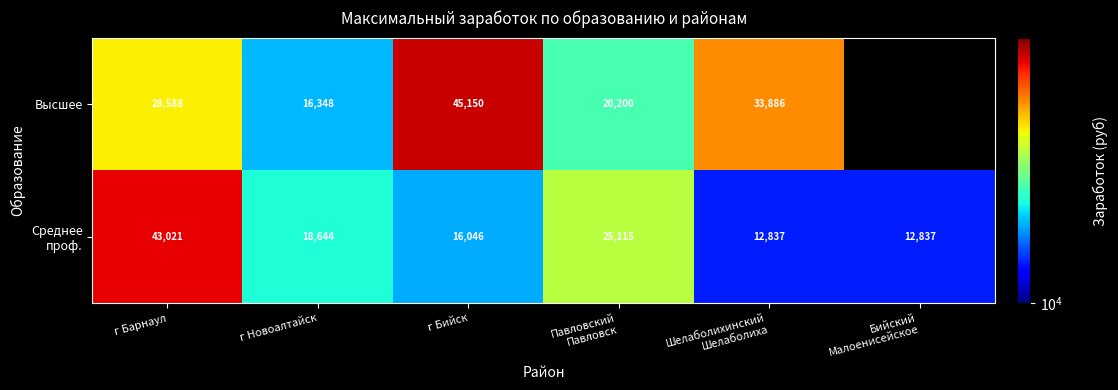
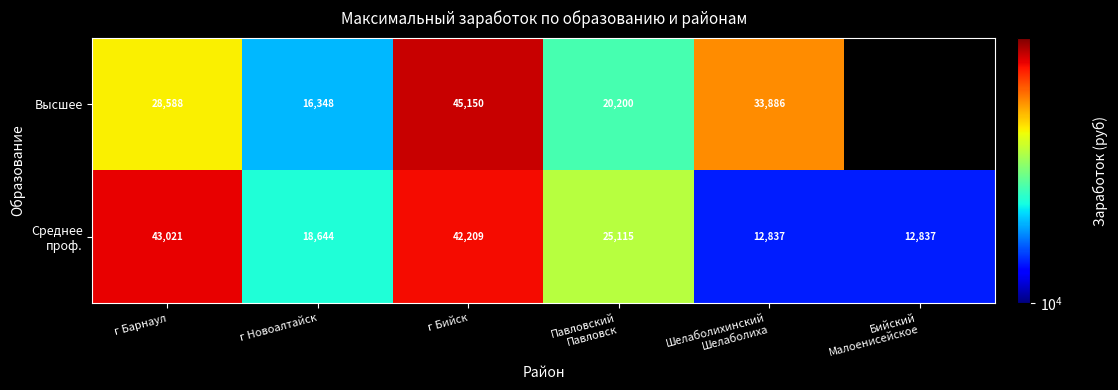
  {
    "Высшее": {
      "г Барнаул": "28,588",
      "г Новоалтайск": "16,348",
      "г Бийск": "45,150",
      "Павловский Павловск": "20,200",
      "Шелаболихинский Шелаболиха": "33,886"
    },
    "Среднее проф.": {
      "г Барнаул": "43,021",
      "г Новоалтайск": "18,644",
-     "г Бийск": "16,046",
+     "г Бийск": "42,209",
      "Павловский Павловск": "25,115",
      "Шелаболихинский Шелаболиха": "12,837",
      "Бийский Малоенисейское": "12,837"
    }
  }
